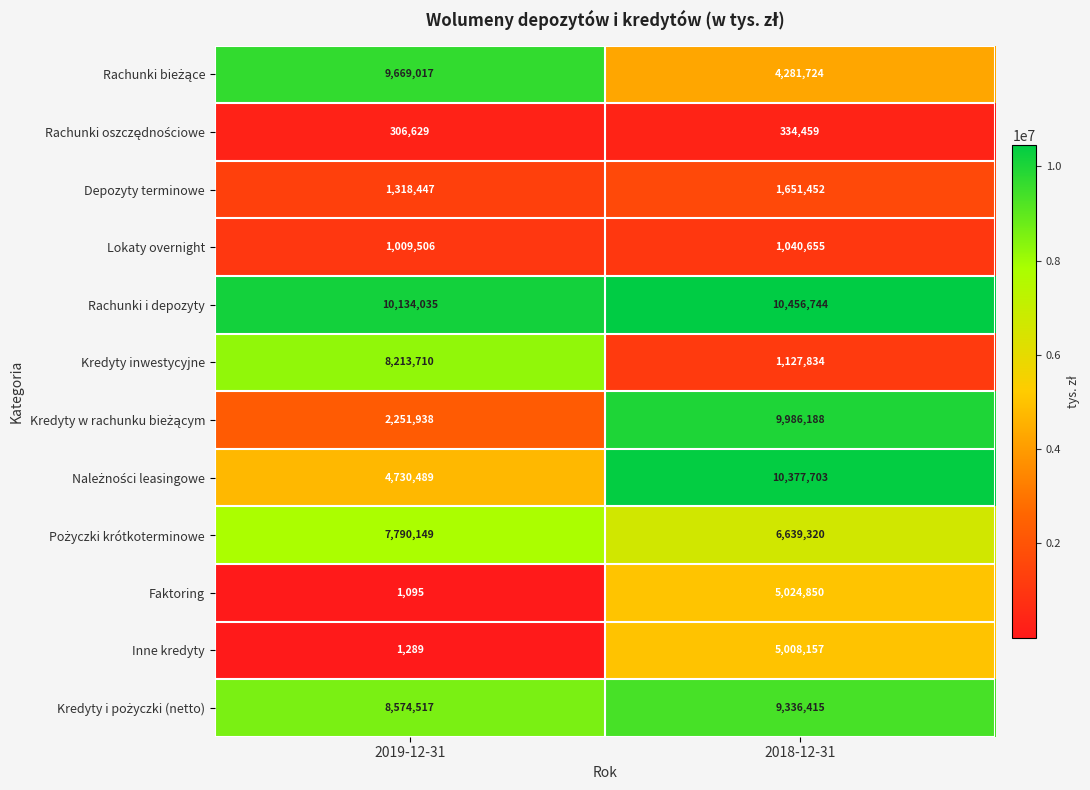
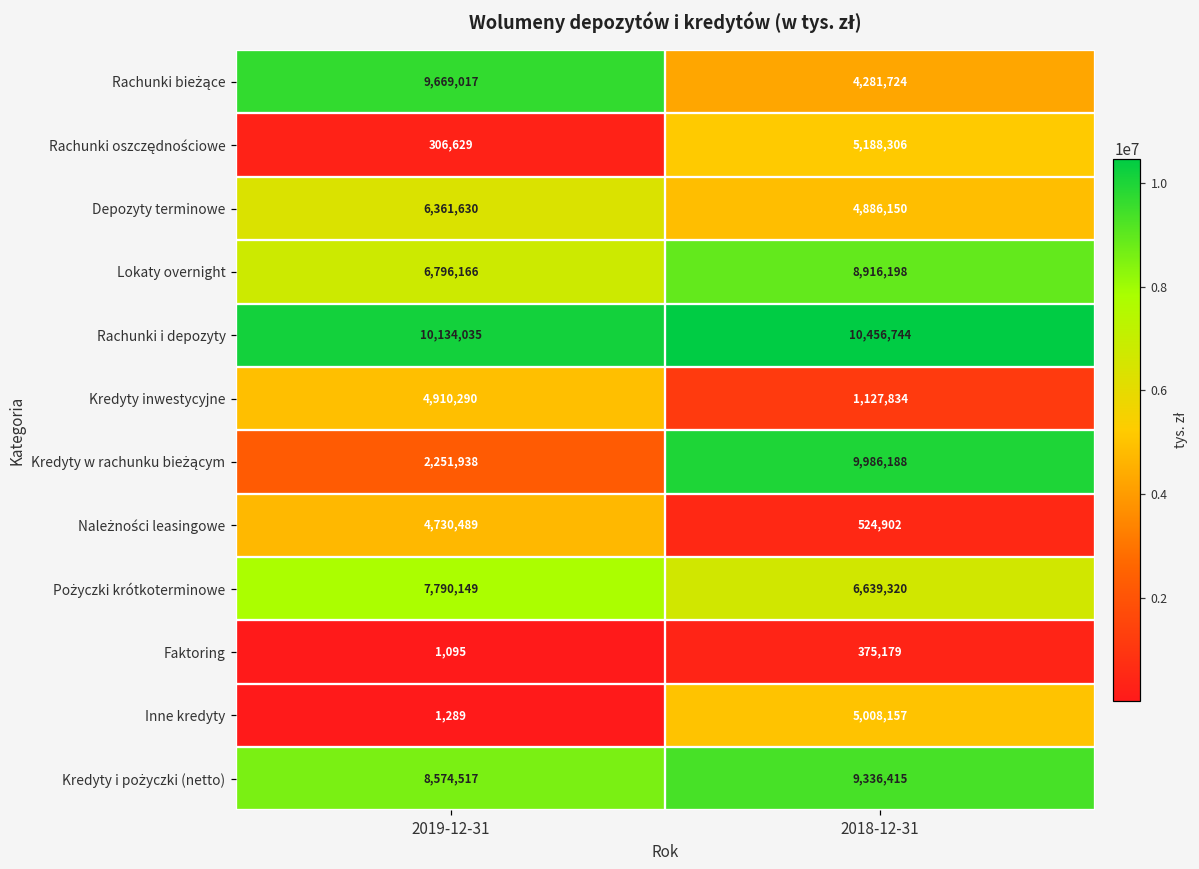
  {
    "Rachunki bieżące": {
      "2019-12-31": "9,669,017",
      "2018-12-31": "4,281,724"
    },
    "Rachunki oszczędnościowe": {
      "2019-12-31": "306,629",
-     "2018-12-31": "334,459"
+     "2018-12-31": "5,188,306"
    },
    "Depozyty terminowe": {
-     "2019-12-31": "1,318,447",
-     "2018-12-31": "1,651,452"
+     "2019-12-31": "6,361,630",
+     "2018-12-31": "4,886,150"
    },
    "Lokaty overnight": {
-     "2019-12-31": "1,009,506",
-     "2018-12-31": "1,040,655"
+     "2019-12-31": "6,796,166",
+     "2018-12-31": "8,916,198"
    },
    "Rachunki i depozyty": {
      "2019-12-31": "10,134,035",
      "2018-12-31": "10,456,744"
    },
    "Kredyty inwestycyjne": {
-     "2019-12-31": "8,213,710",
+     "2019-12-31": "4,910,290",
      "2018-12-31": "1,127,834"
    },
    "Kredyty w rachunku bieżącym": {
      "2019-12-31": "2,251,938",
      "2018-12-31": "9,986,188"
    },
    "Należności leasingowe": {
      "2019-12-31": "4,730,489",
-     "2018-12-31": "10,377,703"
+     "2018-12-31": "524,902"
    },
    "Pożyczki krótkoterminowe": {
      "2019-12-31": "7,790,149",
      "2018-12-31": "6,639,320"
    },
    "Faktoring": {
      "2019-12-31": "1,095",
-     "2018-12-31": "5,024,850"
+     "2018-12-31": "375,179"
    },
    "Inne kredyty": {
      "2019-12-31": "1,289",
      "2018-12-31": "5,008,157"
    },
    "Kredyty i pożyczki (netto)": {
      "2019-12-31": "8,574,517",
      "2018-12-31": "9,336,415"
    }
  }
